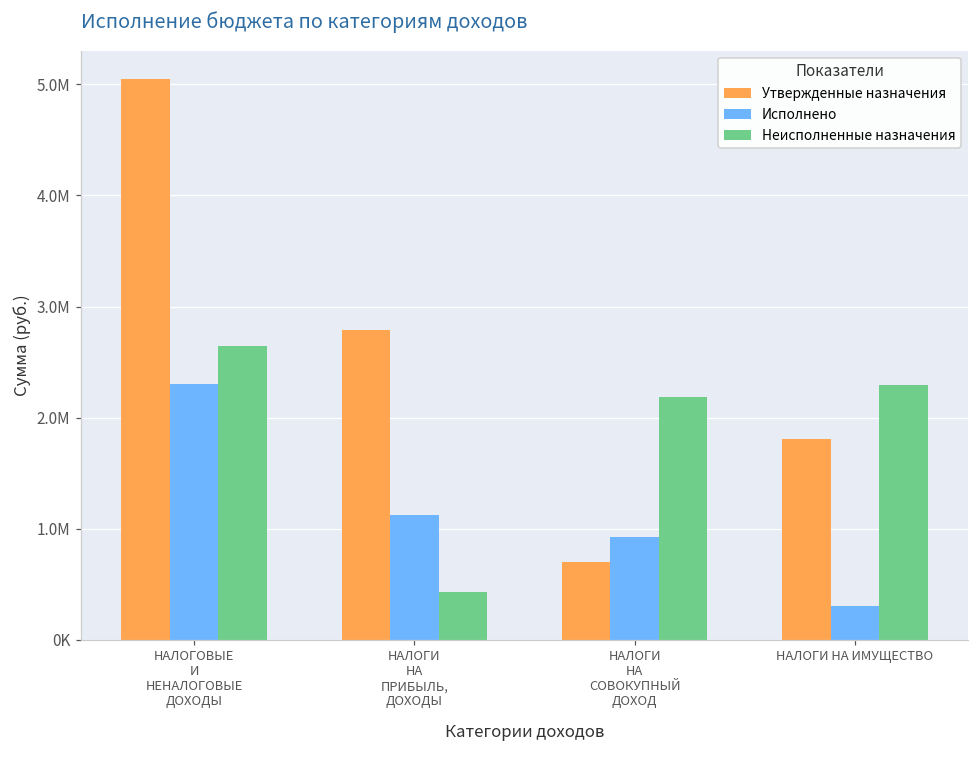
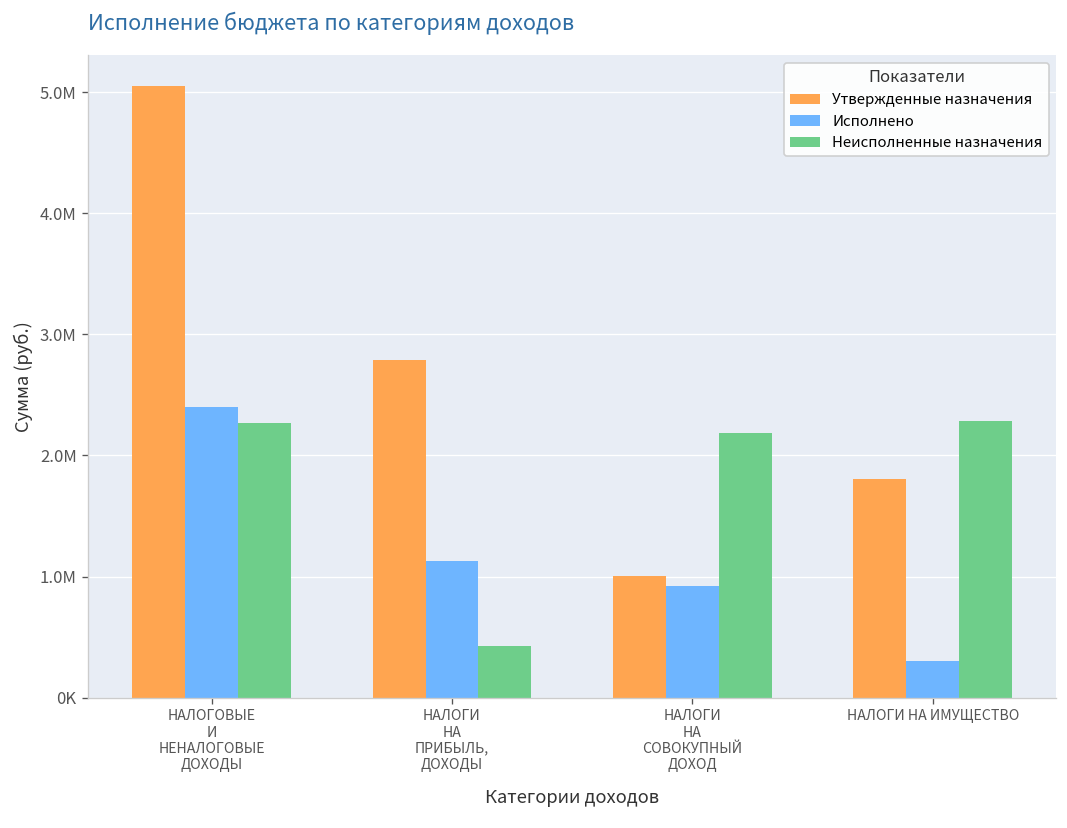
  {
    "Утвержденные назначения": {
      "НАЛОГОВЫЕ И НЕНАЛОГОВЫЕ ДОХОДЫ": 5050000,
      "НАЛОГИ НА ПРИБЫЛЬ, ДОХОДЫ": 2790000,
-     "НАЛОГИ НА СОВОКУПНЫЙ ДОХОД": 700000,
+     "НАЛОГИ НА СОВОКУПНЫЙ ДОХОД": 1000000,
      "НАЛОГИ НА ИМУЩЕСТВО": 1810000
    },
    "Исполнено": {
-     "НАЛОГОВЫЕ И НЕНАЛОГОВЫЕ ДОХОДЫ": 2300000,
+     "НАЛОГОВЫЕ И НЕНАЛОГОВЫЕ ДОХОДЫ": 2400000,
      "НАЛОГИ НА ПРИБЫЛЬ, ДОХОДЫ": 1130000,
      "НАЛОГИ НА СОВОКУПНЫЙ ДОХОД": 920000,
      "НАЛОГИ НА ИМУЩЕСТВО": 300000
    },
    "Неисполненные назначения": {
-     "НАЛОГОВЫЕ И НЕНАЛОГОВЫЕ ДОХОДЫ": 2650000,
+     "НАЛОГОВЫЕ И НЕНАЛОГОВЫЕ ДОХОДЫ": 2260000,
      "НАЛОГИ НА ПРИБЫЛЬ, ДОХОДЫ": 430000,
      "НАЛОГИ НА СОВОКУПНЫЙ ДОХОД": 2190000,
      "НАЛОГИ НА ИМУЩЕСТВО": 2290000
    }
  }
